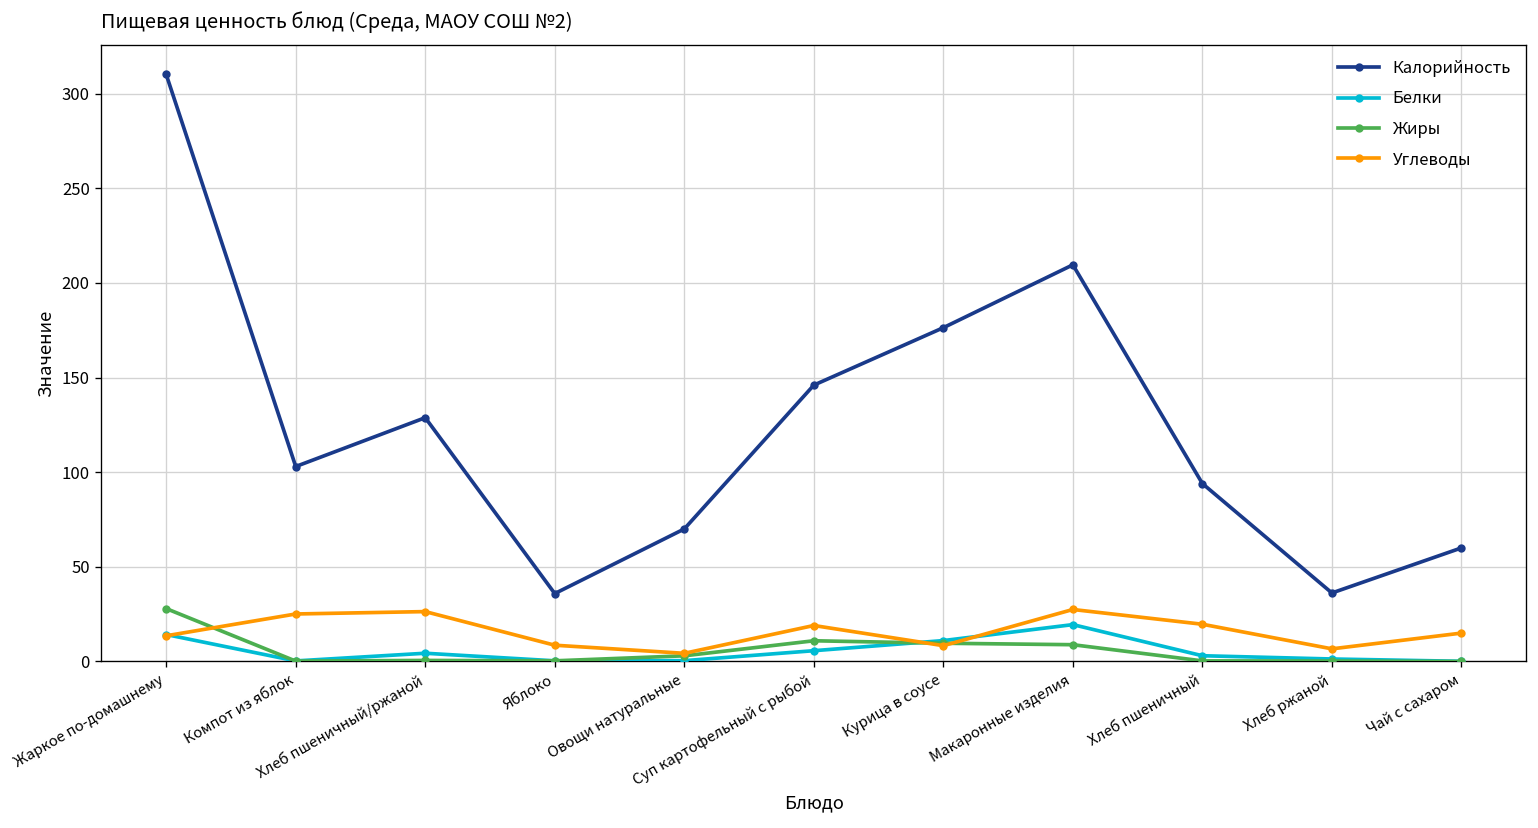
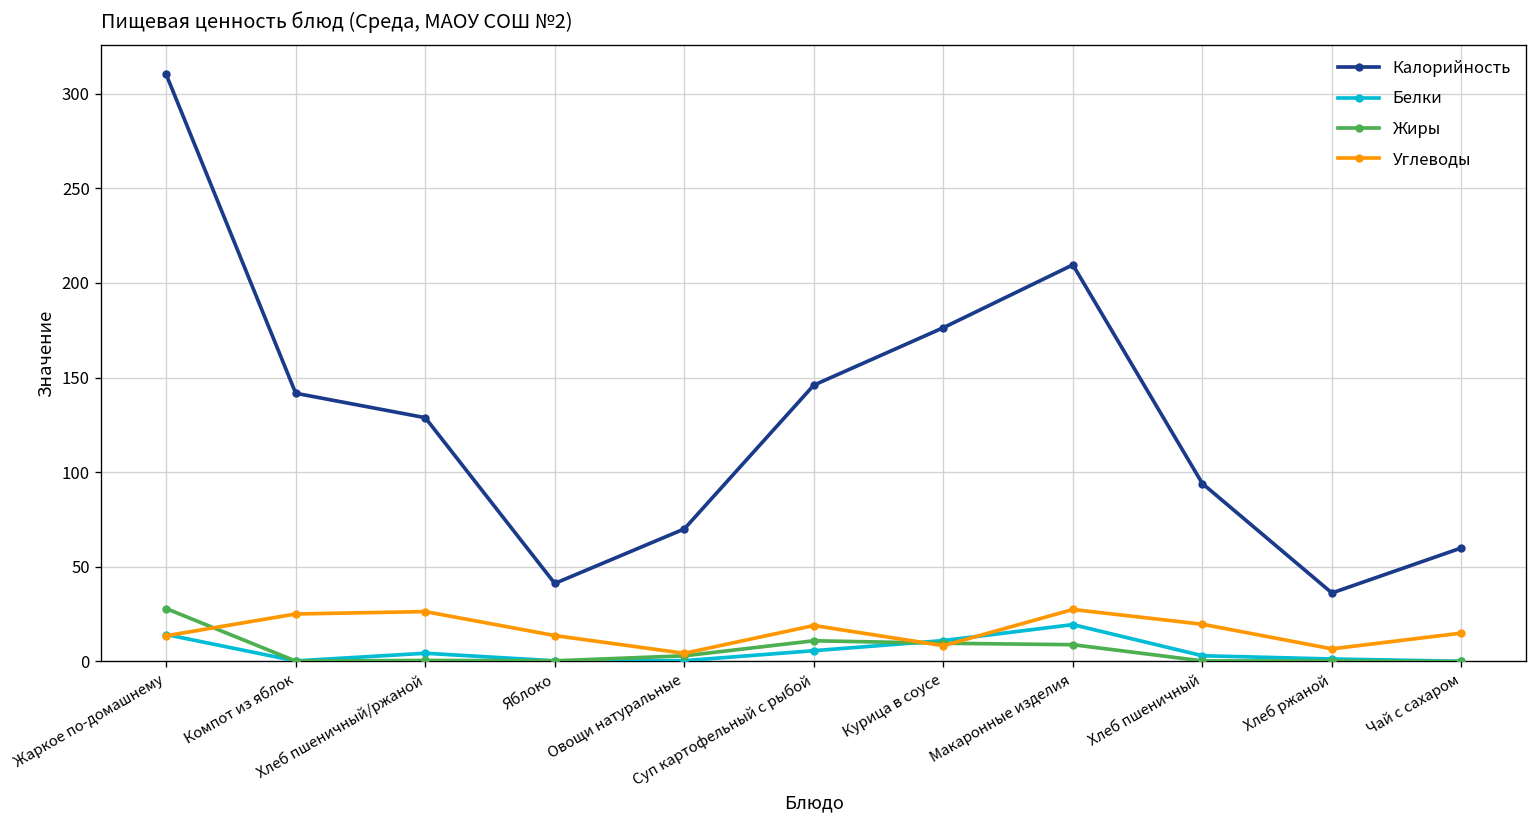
  {
    "Калорийность": {
      "Жаркое по-домашнему": 310,
-     "Компот из яблок": 103,
+     "Компот из яблок": 142,
      "Хлеб пшеничный/ржаной": 129,
-     "Яблоко": 36,
+     "Яблоко": 41,
      "Овощи натуральные": 70,
      "Суп картофельный с рыбой": 146,
      "Курица в соусе": 176,
      "Макаронные изделия": 210,
      "Хлеб пшеничный": 94,
      "Хлеб ржаной": 36,
      "Чай с сахаром": 60
    },
    "Белки": {
      "Хлеб пшеничный/ржаной": 4,
      "Овощи натуральные": 0,
      "Суп картофельный с рыбой": 6,
      "Макаронные изделия": 19,
      "Хлеб пшеничный": 3
    },
    "Жиры": {
      "Жаркое по-домашнему": 28,
      "Хлеб пшеничный/ржаной": 1,
      "Суп картофельный с рыбой": 11,
      "Макаронные изделия": 9,
      "Хлеб пшеничный": 0
    },
    "Углеводы": {
      "Компот из яблок": 25,
      "Хлеб пшеничный/ржаной": 26,
-     "Яблоко": 9,
+     "Яблоко": 14,
      "Суп картофельный с рыбой": 19,
      "Макаронные изделия": 27,
      "Хлеб пшеничный": 20,
      "Хлеб ржаной": 7,
      "Чай с сахаром": 15
    }
  }
